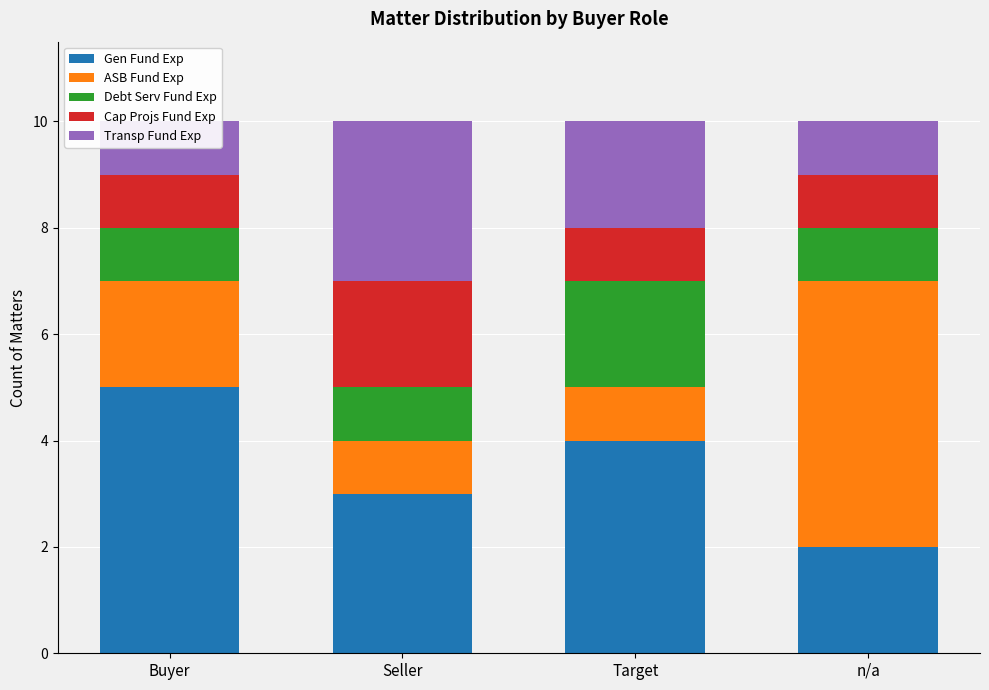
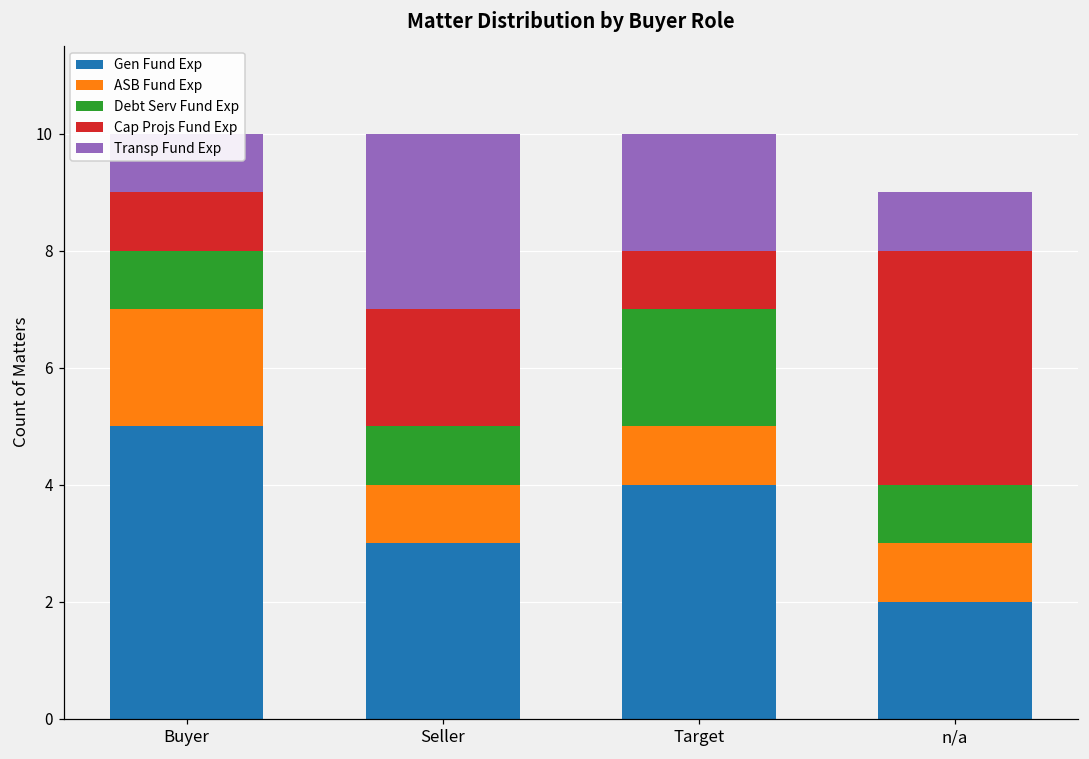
  {
    "Gen Fund Exp": {
      "Buyer": 5,
      "Seller": 3,
      "Target": 4,
      "n/a": 2
    },
    "ASB Fund Exp": {
      "Buyer": 2,
      "Seller": 1,
      "Target": 1,
-     "n/a": 5
+     "n/a": 1
    },
    "Debt Serv Fund Exp": {
      "Buyer": 1,
      "Seller": 1,
      "Target": 2,
      "n/a": 1
    },
    "Cap Projs Fund Exp": {
      "Buyer": 1,
      "Seller": 2,
      "Target": 1,
-     "n/a": 1
+     "n/a": 4
    },
    "Transp Fund Exp": {
      "Seller": 3,
      "Target": 2,
      "n/a": 1
    }
  }
